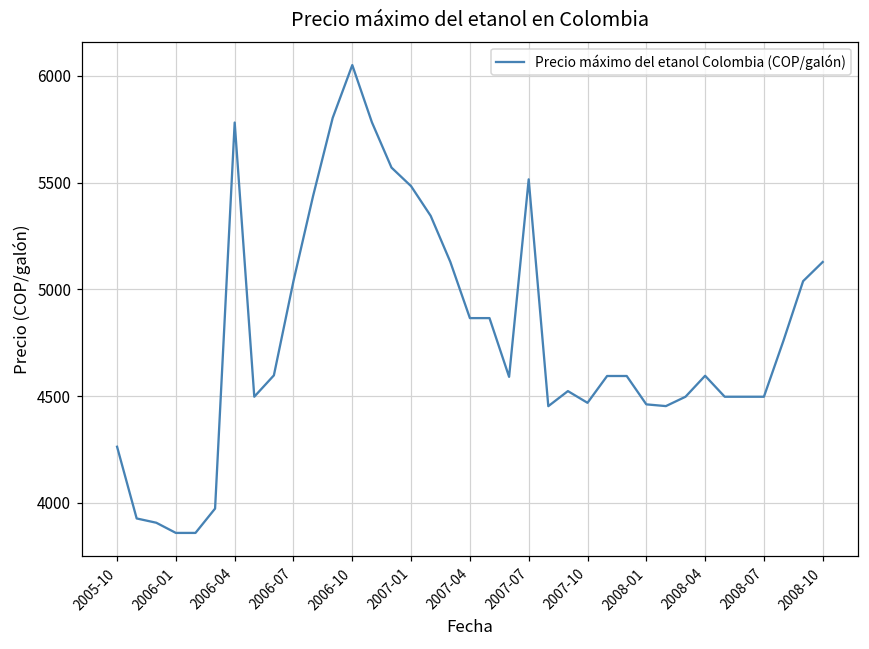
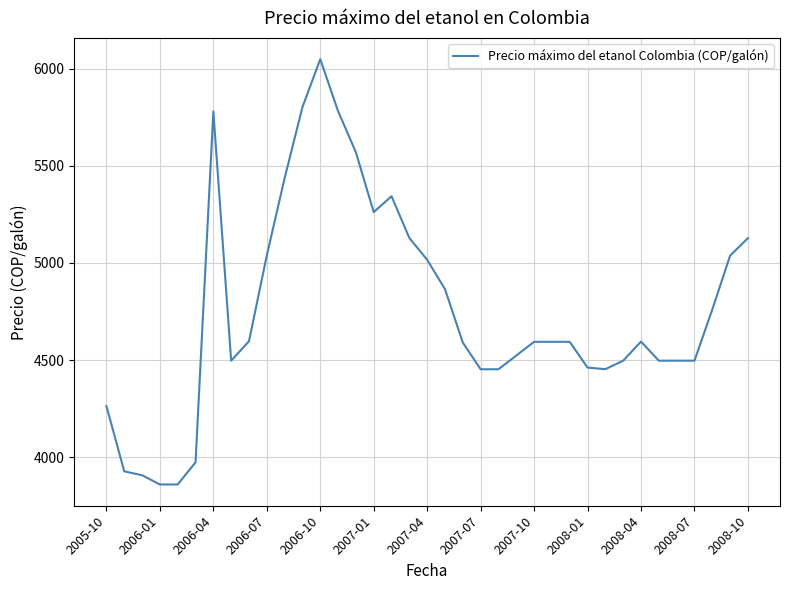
  {
    "2005-10": 4260,
    "2006-01": 3860,
    "2006-04": 5780,
    "2006-07": 5040,
    "2006-10": 6050,
-   "2007-01": 5480,
-   "2007-04": 4870,
-   "2007-07": 5510,
-   "2007-10": 4470,
+   "2007-01": 5260,
+   "2007-04": 5020,
+   "2007-07": 4450,
+   "2007-10": 4590,
    "2008-01": 4460,
    "2008-04": 4600,
    "2008-07": 4500,
    "2008-10": 5130
  }
